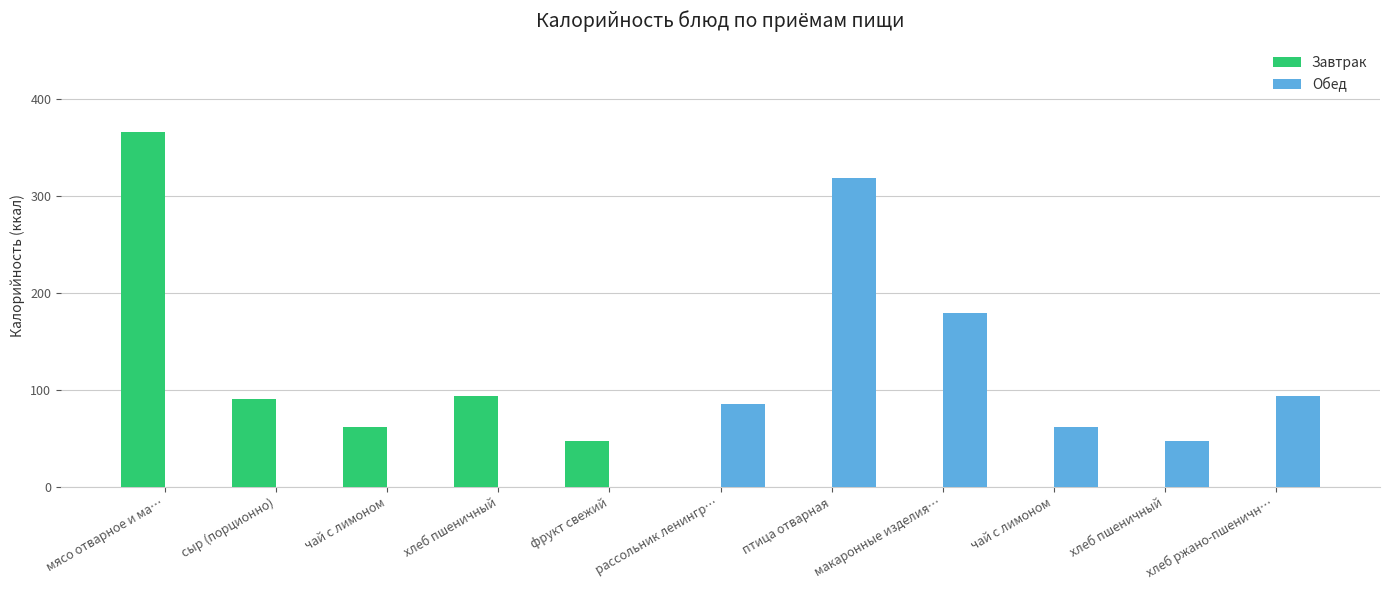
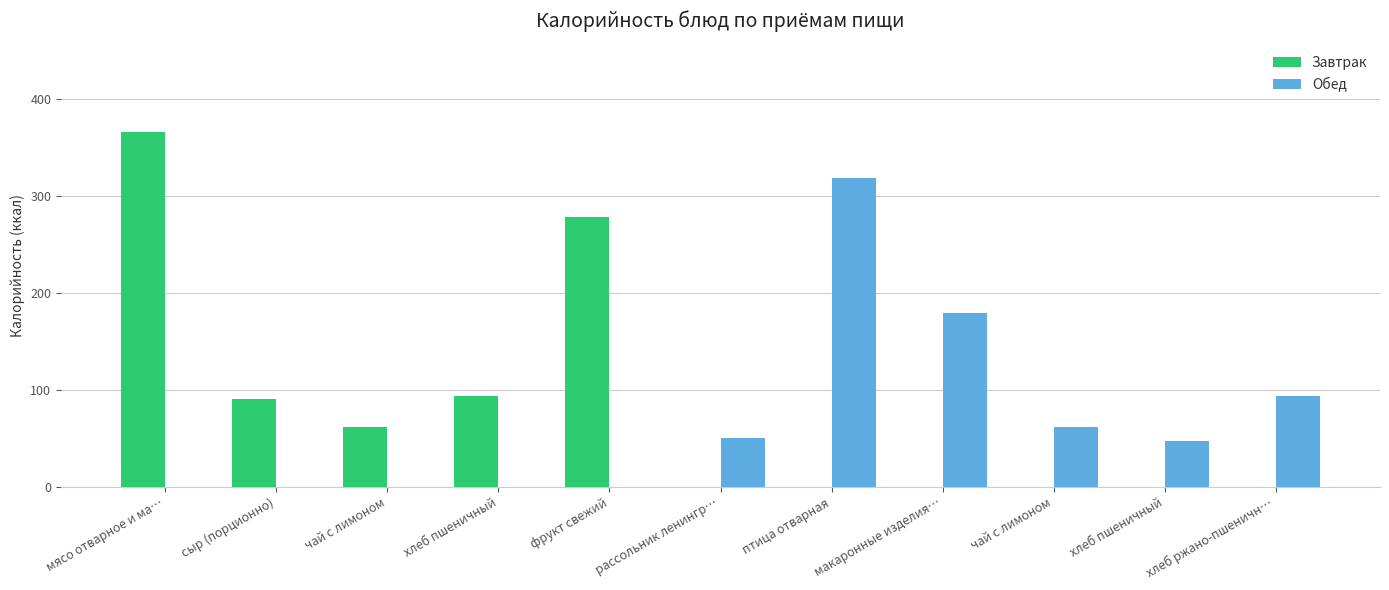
  {
    "Завтрак": {
      "мясо отварное и ма…": 370,
      "сыр (порционно)": 90,
-     "фрукт свежий": 50,
+     "фрукт свежий": 280,
      "рассольник ленингр…": 0,
      "птица отварная": 0,
      "макаронные изделия…": 0,
      "хлеб ржано-пшеничн…": 0
    },
    "Обед": {
      "мясо отварное и ма…": 0,
      "сыр (порционно)": 0,
      "фрукт свежий": 0,
-     "рассольник ленингр…": 90,
+     "рассольник ленингр…": 50,
      "птица отварная": 320,
      "макаронные изделия…": 180,
      "хлеб ржано-пшеничн…": 90
    }
  }
